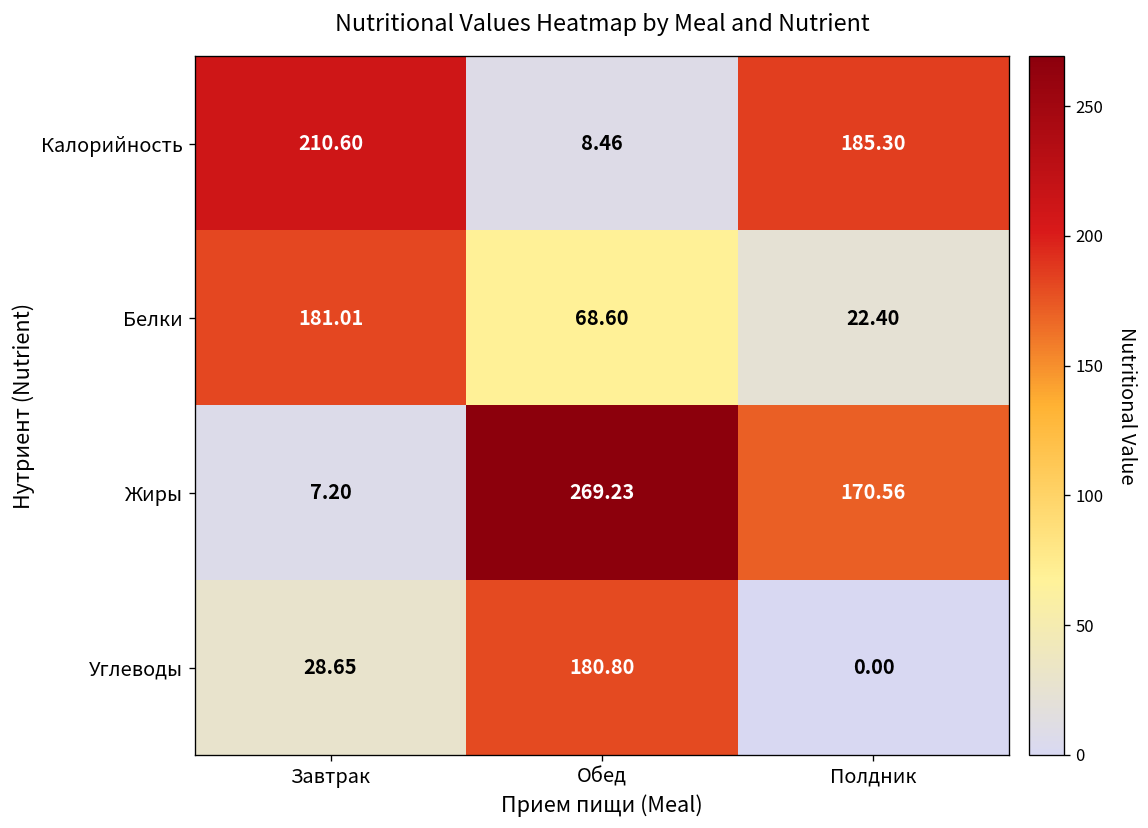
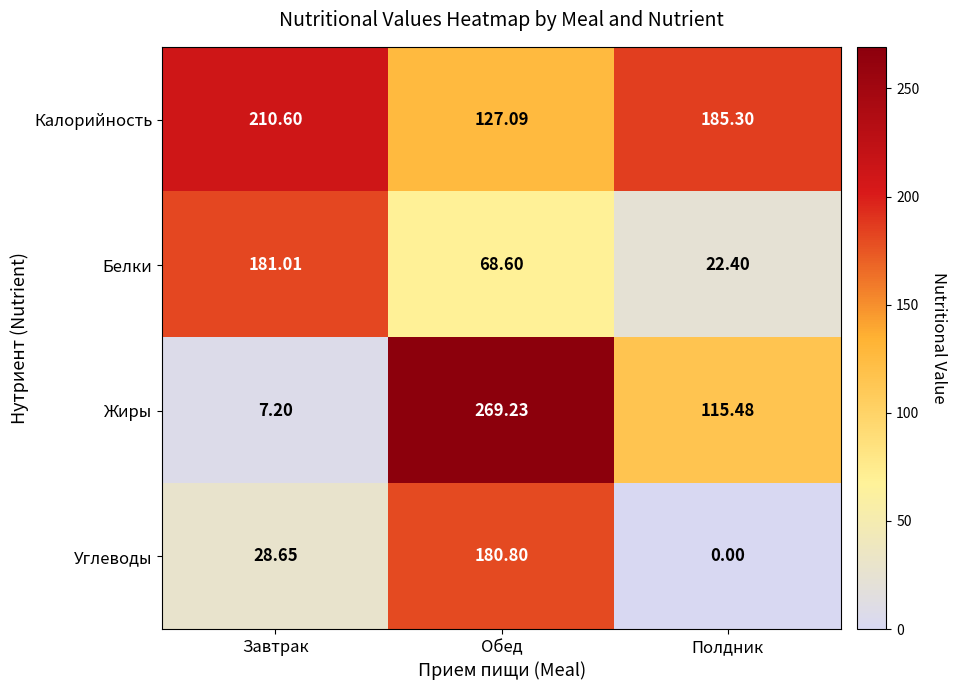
  {
    "Калорийность": {
      "Завтрак": 210.60,
-     "Обед": 8.46,
+     "Обед": 127.09,
      "Полдник": 185.30
    },
    "Белки": {
      "Завтрак": 181.01,
      "Обед": 68.60,
      "Полдник": 22.40
    },
    "Жиры": {
      "Завтрак": 7.20,
      "Обед": 269.23,
-     "Полдник": 170.56
+     "Полдник": 115.48
    },
    "Углеводы": {
      "Завтрак": 28.65,
      "Обед": 180.80,
      "Полдник": 0.00
    }
  }
